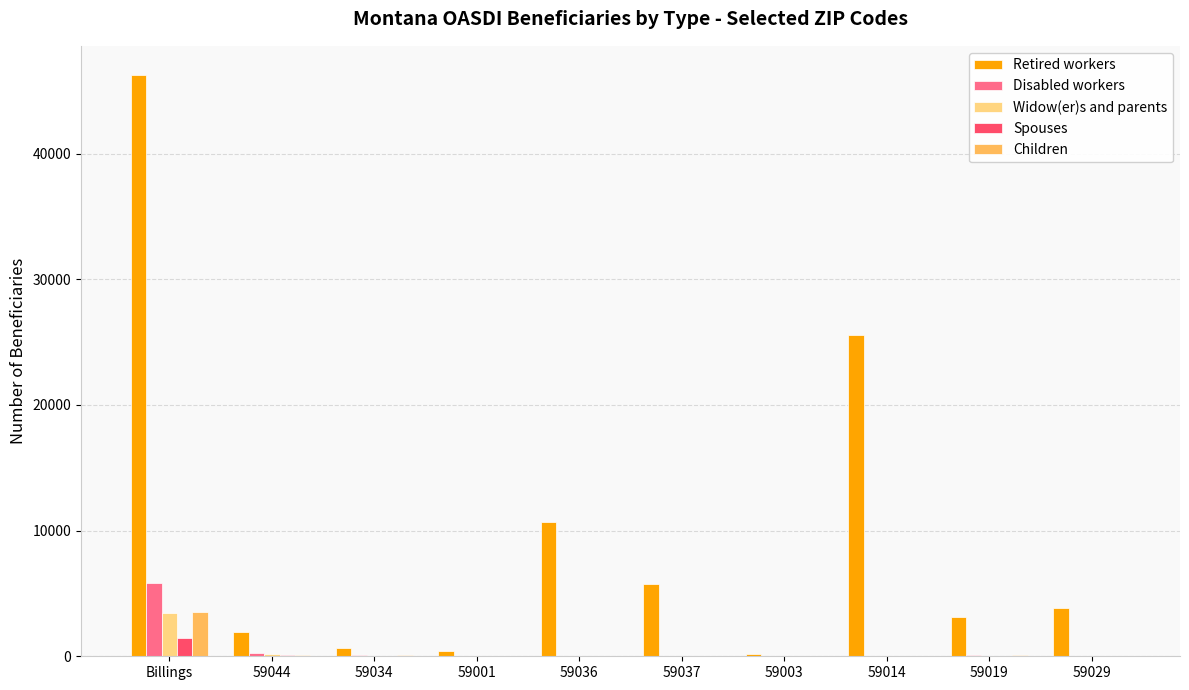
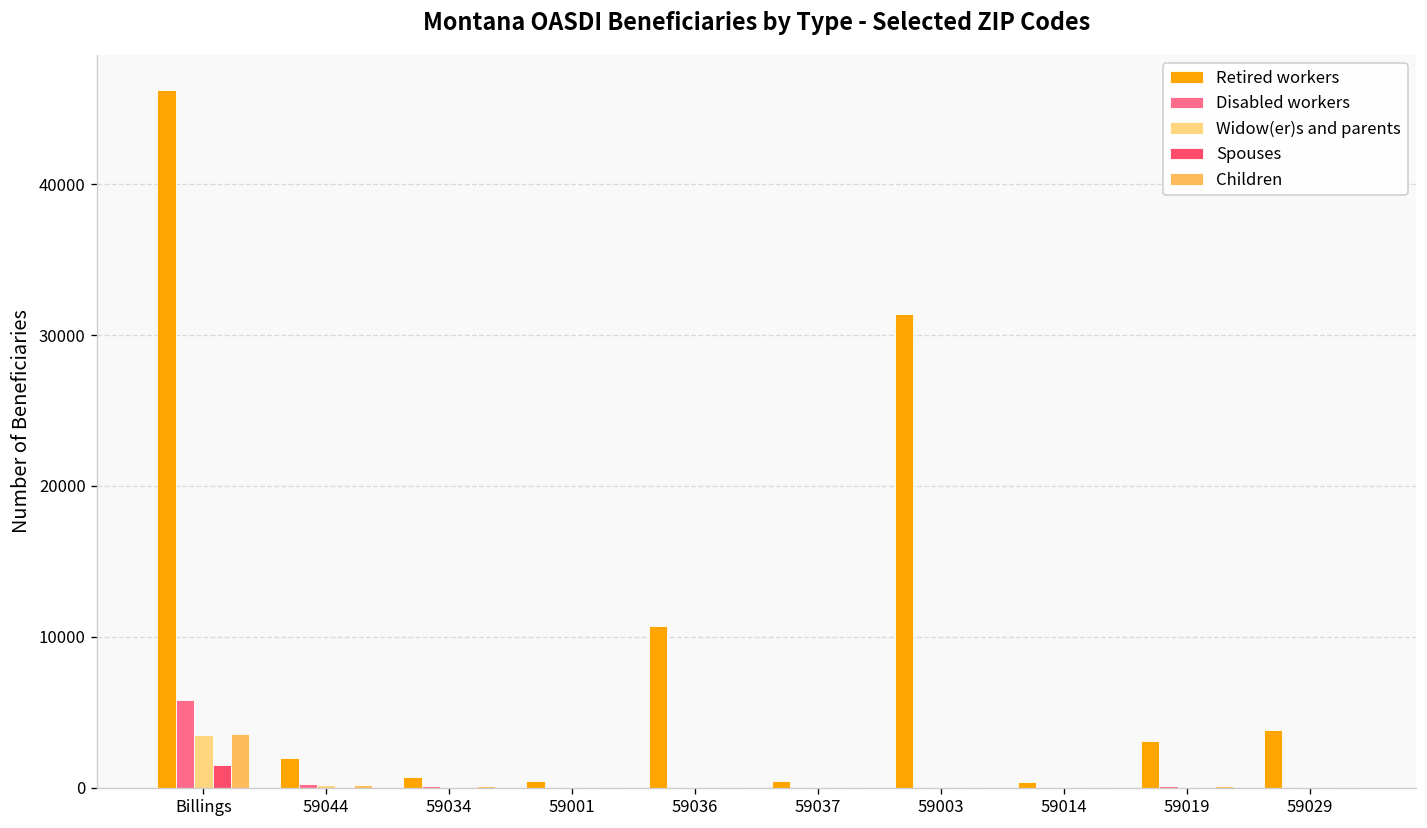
  {
    "Retired workers": {
      "Billings": 46300,
      "59044": 1900,
      "59034": 700,
      "59001": 400,
      "59036": 10700,
-     "59037": 5800,
-     "59003": 200,
-     "59014": 25600,
+     "59037": 400,
+     "59003": 31400,
+     "59014": 300,
      "59019": 3100,
      "59029": 3800
    }
  }
